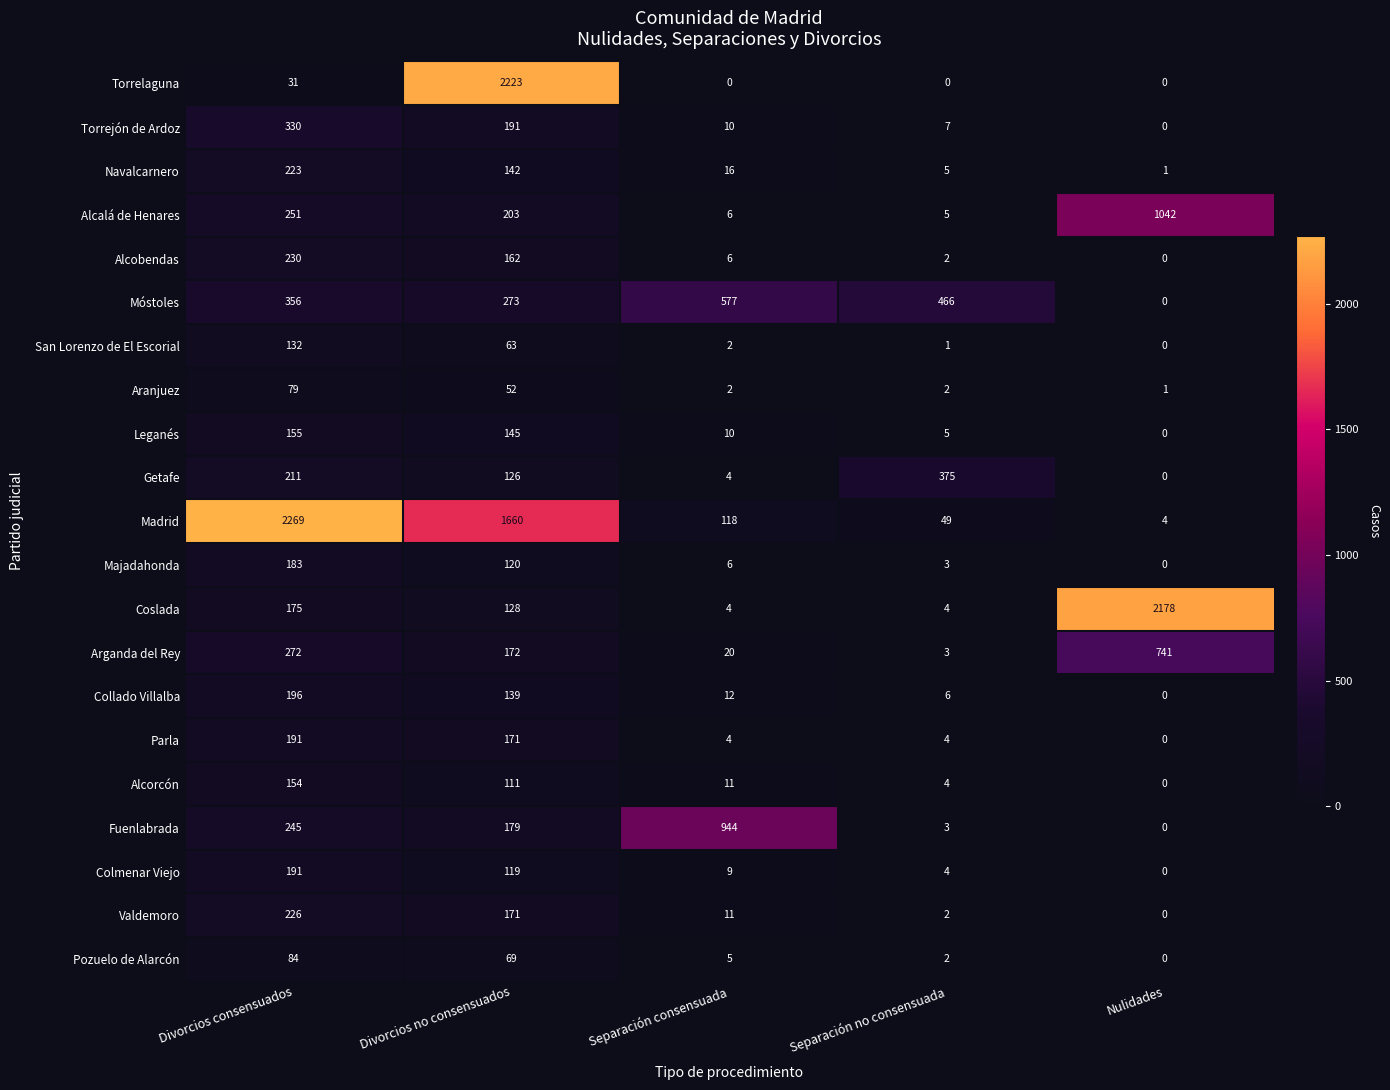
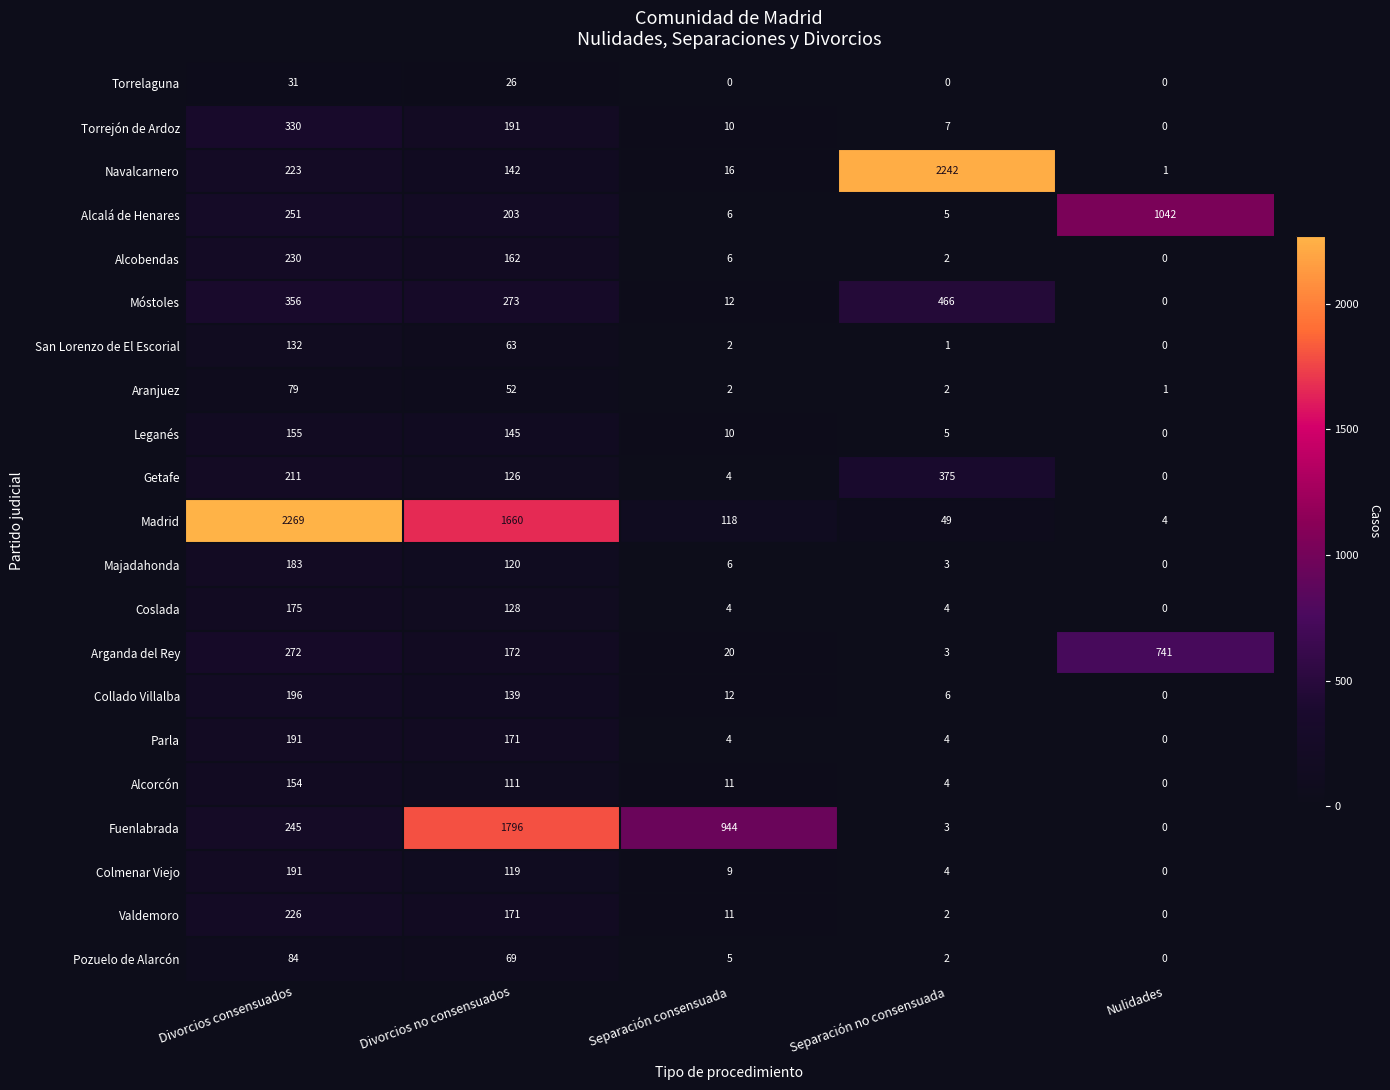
  {
    "Torrelaguna": {
      "Divorcios consensuados": 31,
-     "Divorcios no consensuados": 2223,
+     "Divorcios no consensuados": 26,
      "Separación consensuada": 0,
      "Separación no consensuada": 0,
      "Nulidades": 0
    },
    "Torrejón de Ardoz": {
      "Divorcios consensuados": 330,
      "Divorcios no consensuados": 191,
      "Separación consensuada": 10,
      "Separación no consensuada": 7,
      "Nulidades": 0
    },
    "Navalcarnero": {
      "Divorcios consensuados": 223,
      "Divorcios no consensuados": 142,
      "Separación consensuada": 16,
-     "Separación no consensuada": 5,
+     "Separación no consensuada": 2242,
      "Nulidades": 1
    },
    "Alcalá de Henares": {
      "Divorcios consensuados": 251,
      "Divorcios no consensuados": 203,
      "Separación consensuada": 6,
      "Separación no consensuada": 5,
      "Nulidades": 1042
    },
    "Alcobendas": {
      "Divorcios consensuados": 230,
      "Divorcios no consensuados": 162,
      "Separación consensuada": 6,
      "Separación no consensuada": 2,
      "Nulidades": 0
    },
    "Móstoles": {
      "Divorcios consensuados": 356,
      "Divorcios no consensuados": 273,
-     "Separación consensuada": 577,
+     "Separación consensuada": 12,
      "Separación no consensuada": 466,
      "Nulidades": 0
    },
    "San Lorenzo de El Escorial": {
      "Divorcios consensuados": 132,
      "Divorcios no consensuados": 63,
      "Separación consensuada": 2,
      "Separación no consensuada": 1,
      "Nulidades": 0
    },
    "Aranjuez": {
      "Divorcios consensuados": 79,
      "Divorcios no consensuados": 52,
      "Separación consensuada": 2,
      "Separación no consensuada": 2,
      "Nulidades": 1
    },
    "Leganés": {
      "Divorcios consensuados": 155,
      "Divorcios no consensuados": 145,
      "Separación consensuada": 10,
      "Separación no consensuada": 5,
      "Nulidades": 0
    },
    "Getafe": {
      "Divorcios consensuados": 211,
      "Divorcios no consensuados": 126,
      "Separación consensuada": 4,
      "Separación no consensuada": 375,
      "Nulidades": 0
    },
    "Madrid": {
      "Divorcios consensuados": 2269,
      "Divorcios no consensuados": 1660,
      "Separación consensuada": 118,
      "Separación no consensuada": 49,
      "Nulidades": 4
    },
    "Majadahonda": {
      "Divorcios consensuados": 183,
      "Divorcios no consensuados": 120,
      "Separación consensuada": 6,
      "Separación no consensuada": 3,
      "Nulidades": 0
    },
    "Coslada": {
      "Divorcios consensuados": 175,
      "Divorcios no consensuados": 128,
      "Separación consensuada": 4,
      "Separación no consensuada": 4,
-     "Nulidades": 2178
+     "Nulidades": 0
    },
    "Arganda del Rey": {
      "Divorcios consensuados": 272,
      "Divorcios no consensuados": 172,
      "Separación consensuada": 20,
      "Separación no consensuada": 3,
      "Nulidades": 741
    },
    "Collado Villalba": {
      "Divorcios consensuados": 196,
      "Divorcios no consensuados": 139,
      "Separación consensuada": 12,
      "Separación no consensuada": 6,
      "Nulidades": 0
    },
    "Parla": {
      "Divorcios consensuados": 191,
      "Divorcios no consensuados": 171,
      "Separación consensuada": 4,
      "Separación no consensuada": 4,
      "Nulidades": 0
    },
    "Alcorcón": {
      "Divorcios consensuados": 154,
      "Divorcios no consensuados": 111,
      "Separación consensuada": 11,
      "Separación no consensuada": 4,
      "Nulidades": 0
    },
    "Fuenlabrada": {
      "Divorcios consensuados": 245,
-     "Divorcios no consensuados": 179,
+     "Divorcios no consensuados": 1796,
      "Separación consensuada": 944,
      "Separación no consensuada": 3,
      "Nulidades": 0
    },
    "Colmenar Viejo": {
      "Divorcios consensuados": 191,
      "Divorcios no consensuados": 119,
      "Separación consensuada": 9,
      "Separación no consensuada": 4,
      "Nulidades": 0
    },
    "Valdemoro": {
      "Divorcios consensuados": 226,
      "Divorcios no consensuados": 171,
      "Separación consensuada": 11,
      "Separación no consensuada": 2,
      "Nulidades": 0
    },
    "Pozuelo de Alarcón": {
      "Divorcios consensuados": 84,
      "Divorcios no consensuados": 69,
      "Separación consensuada": 5,
      "Separación no consensuada": 2,
      "Nulidades": 0
    }
  }
